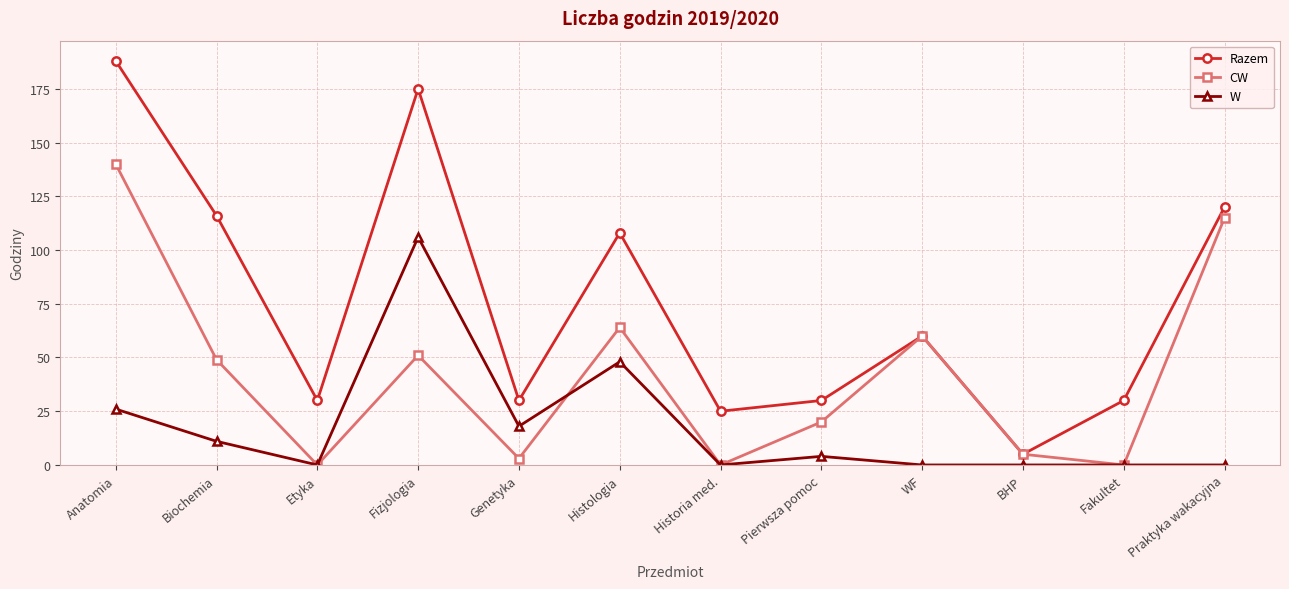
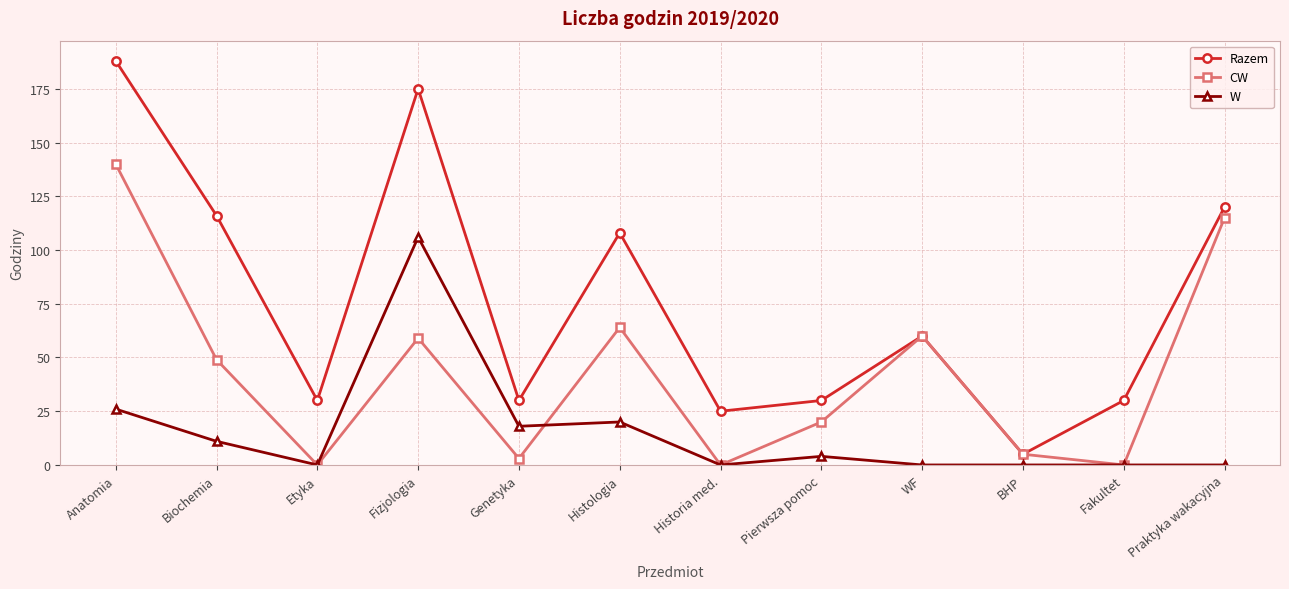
  {
    "Razem": {
      "Anatomia": 188,
      "Biochemia": 116,
      "Etyka": 30,
      "Fizjologia": 175,
      "Genetyka": 30,
      "Histologia": 108,
      "Historia med.": 25,
      "Pierwsza pomoc": 30,
      "Fakultet": 30,
      "Praktyka wakacyjna": 120
    },
    "CW": {
      "Anatomia": 140,
      "Biochemia": 49,
-     "Fizjologia": 51,
+     "Fizjologia": 59,
      "Genetyka": 3,
      "Histologia": 64,
      "Pierwsza pomoc": 20,
      "Praktyka wakacyjna": 115
    },
    "W": {
      "Anatomia": 26,
      "Biochemia": 11,
      "Fizjologia": 106,
      "Genetyka": 18,
-     "Histologia": 48,
+     "Histologia": 20,
      "Pierwsza pomoc": 4,
      "WF": 0,
      "BHP": 0,
      "Praktyka wakacyjna": 0
    }
  }
